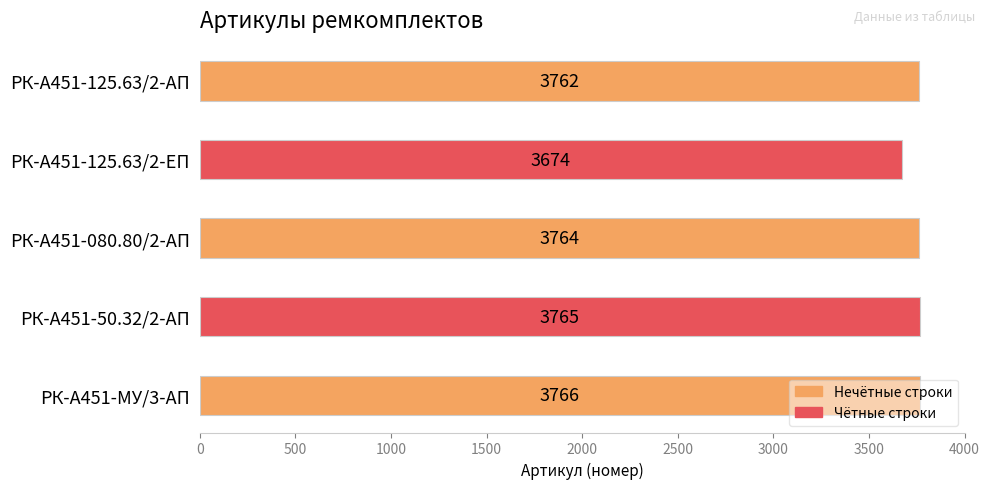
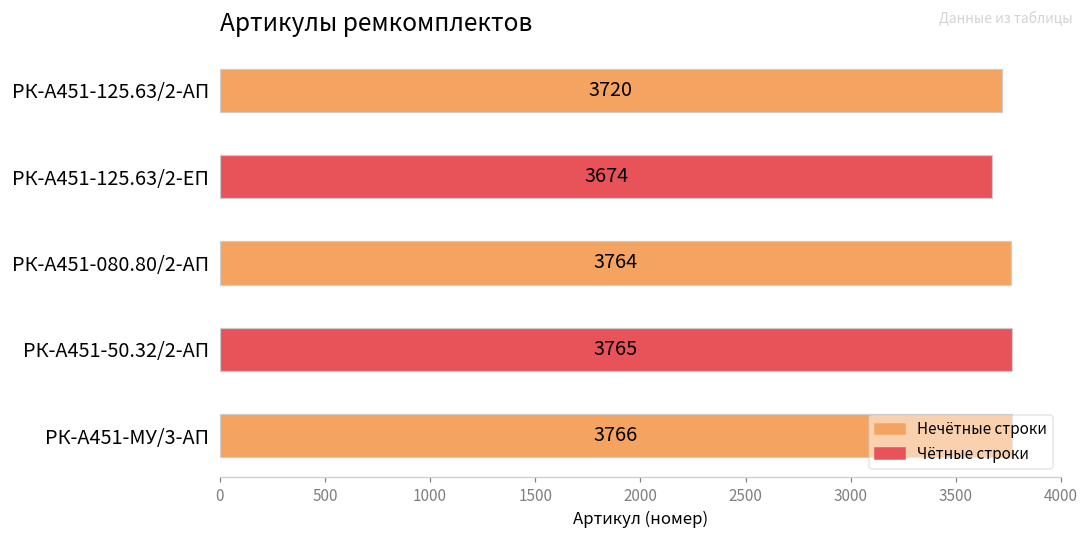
  {
-   "РК-А451-125.63/2-АП": 3762,
+   "РК-А451-125.63/2-АП": 3720,
    "РК-А451-125.63/2-ЕП": 3674,
    "РК-А451-080.80/2-АП": 3764,
    "РК-А451-50.32/2-АП": 3765
  }
